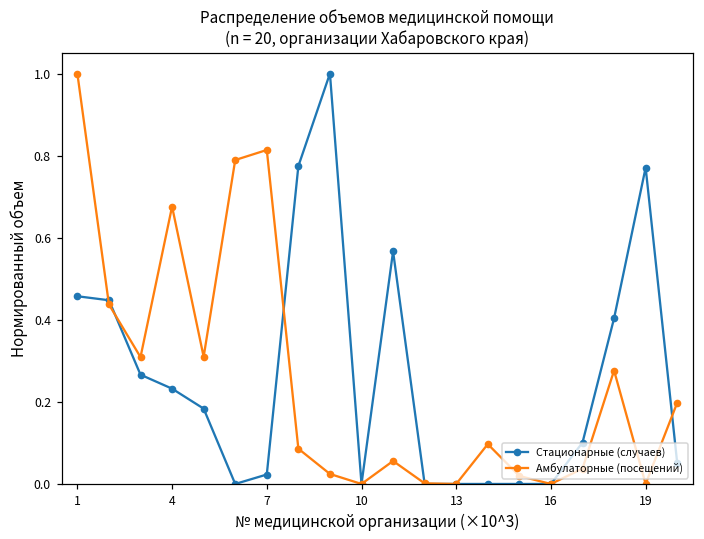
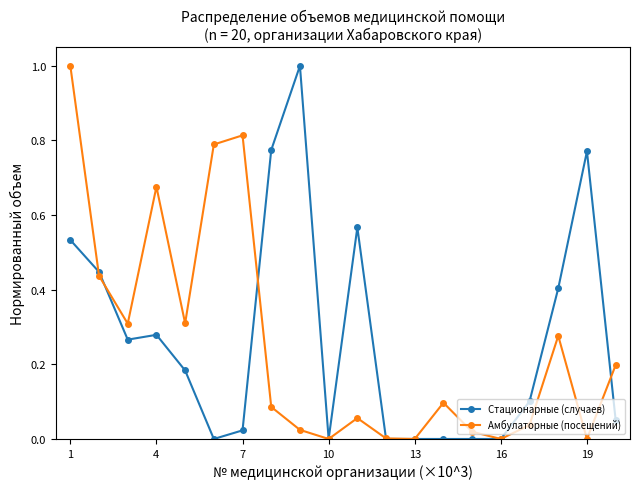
  {
    "Стационарные (случаев)": {
-     "1": 0.46,
-     "4": 0.23,
+     "1": 0.53,
+     "4": 0.28,
      "7": 0.02,
      "19": 0.77
    },
    "Амбулаторные (посещений)": {
      "1": 1.00,
      "4": 0.68,
      "7": 0.81,
      "19": 0.00
    }
  }
